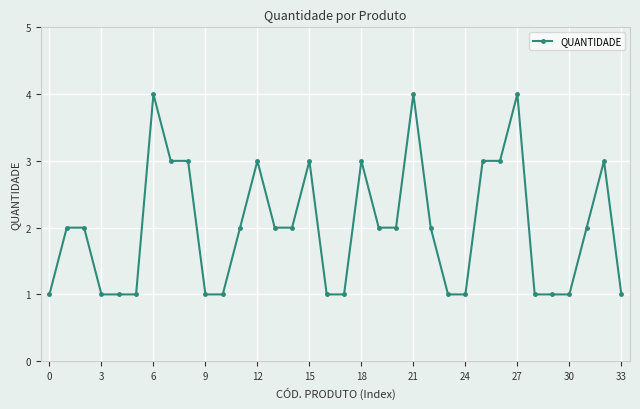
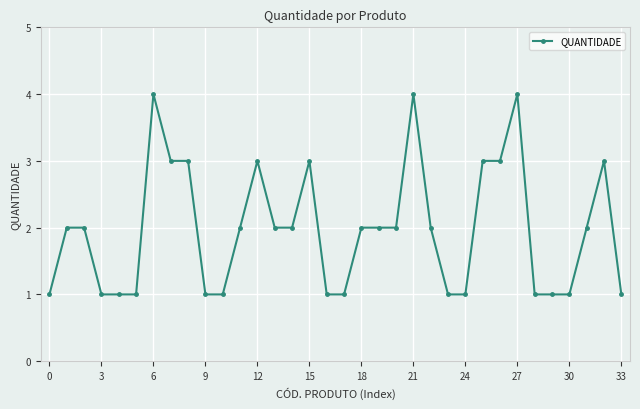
  {
    "0": 1,
    "3": 1,
    "6": 4,
    "9": 1,
    "12": 3,
    "15": 3,
-   "18": 3,
+   "18": 2,
    "21": 4,
    "24": 1,
    "27": 4,
    "30": 1,
    "33": 1
  }
